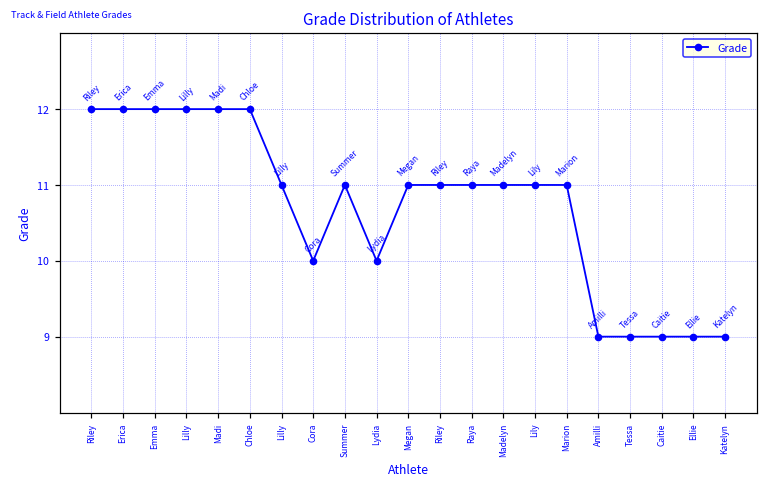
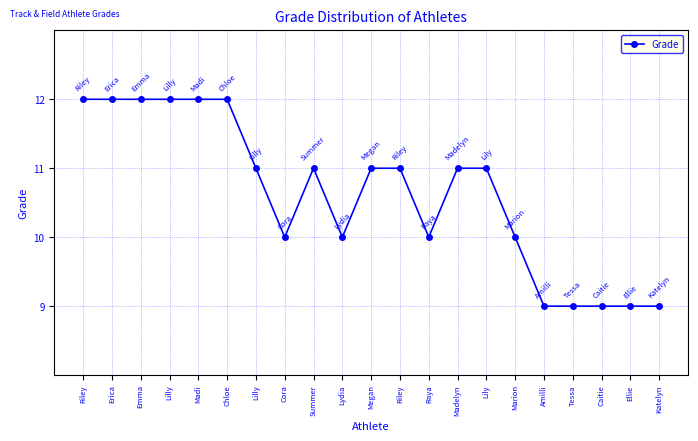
  {
    "Erica": 12,
    "Emma": 12,
    "Madi": 12,
    "Chloe": 12,
    "Cora": 10,
    "Summer": 11,
    "Lydia": 10,
    "Megan": 11,
-   "Raya": 11,
+   "Raya": 10,
    "Madelyn": 11,
    "Lily": 11,
-   "Marion": 11,
+   "Marion": 10,
    "Amilli": 9,
    "Tessa": 9,
    "Caitie": 9,
    "Ellie": 9,
    "Katelyn": 9
  }
